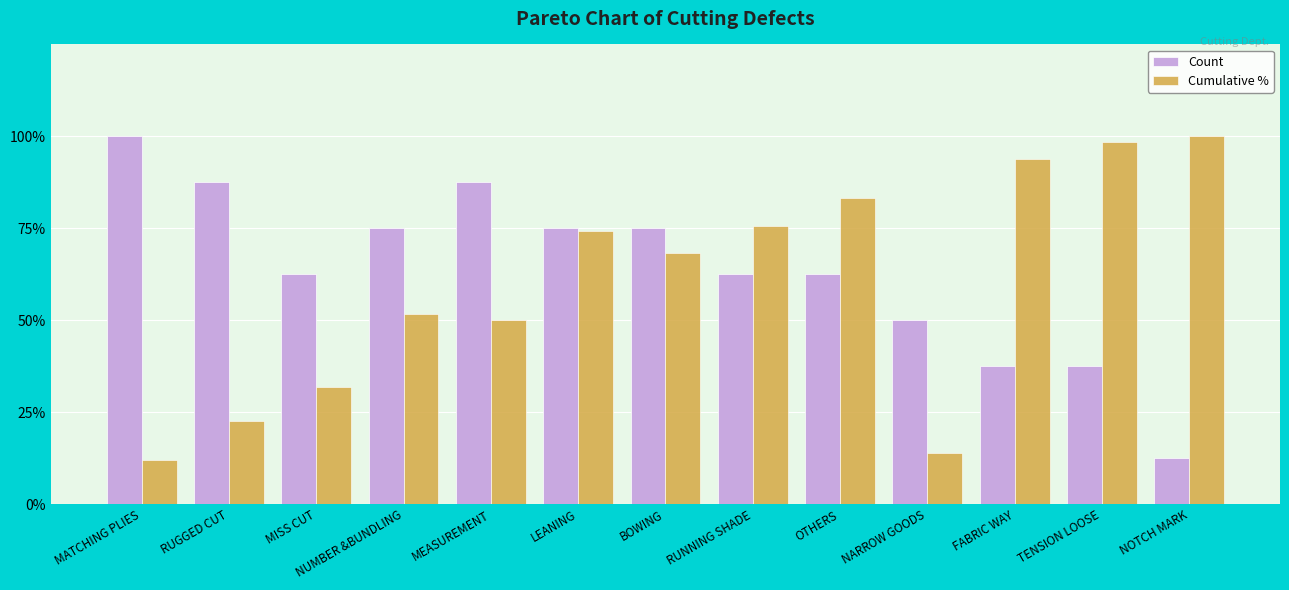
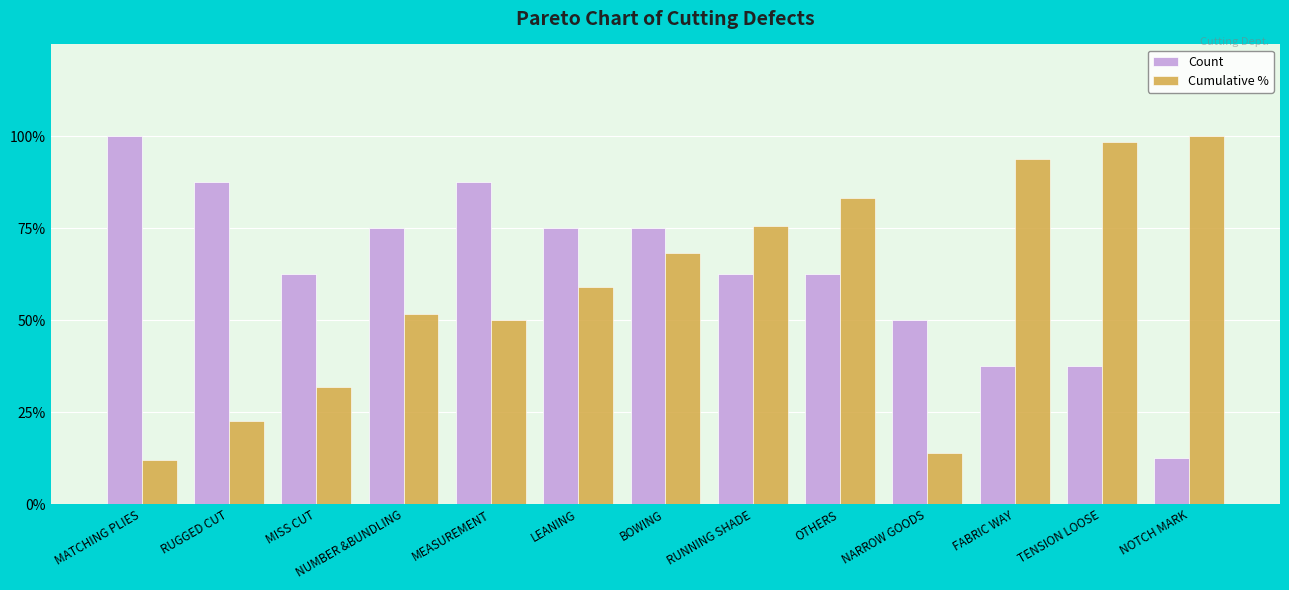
  {
    "Count": {
      "MATCHING PLIES": "100%",
      "RUGGED CUT": "88%",
      "MISS CUT": "63%",
      "NUMBER &BUNDLING": "75%",
      "MEASUREMENT": "88%",
      "LEANING": "75%",
      "BOWING": "75%",
      "RUNNING SHADE": "63%",
      "OTHERS": "63%",
      "NARROW GOODS": "50%",
      "FABRIC WAY": "38%",
      "TENSION LOOSE": "38%",
      "NOTCH MARK": "13%"
    },
    "Cumulative %": {
      "MATCHING PLIES": "12%",
      "RUGGED CUT": "23%",
      "MISS CUT": "32%",
      "NUMBER &BUNDLING": "52%",
      "MEASUREMENT": "50%",
-     "LEANING": "74%",
+     "LEANING": "59%",
      "BOWING": "68%",
      "RUNNING SHADE": "76%",
      "OTHERS": "83%",
      "NARROW GOODS": "14%",
      "FABRIC WAY": "94%",
      "TENSION LOOSE": "98%",
      "NOTCH MARK": "100%"
    }
  }
